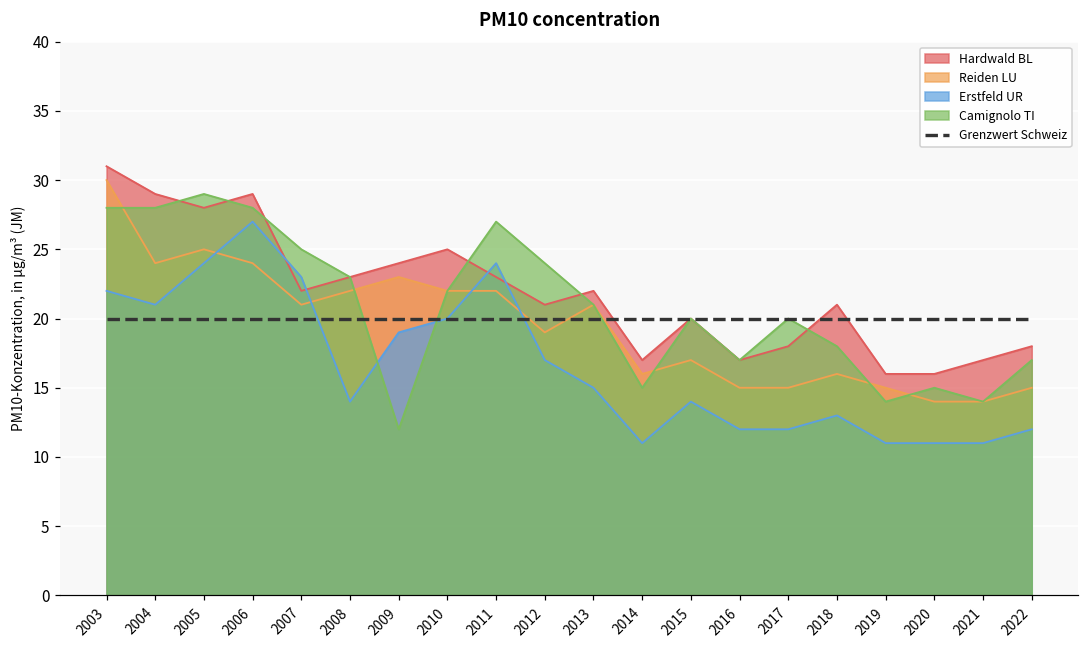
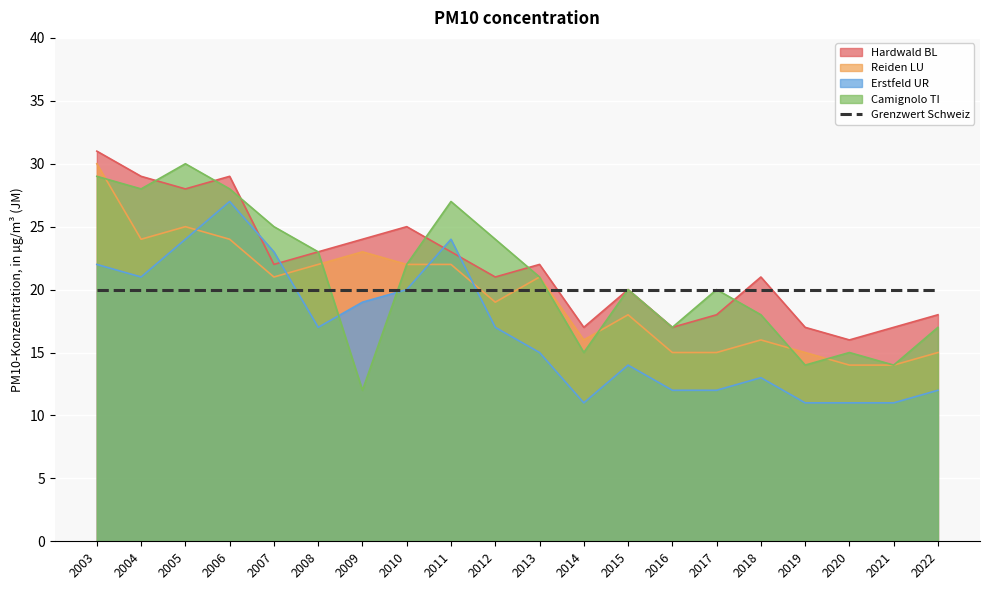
  {
    "Hardwald BL": {
      "2003": 31,
      "2004": 29,
      "2005": 28,
      "2006": 29,
      "2007": 22,
      "2009": 24,
      "2010": 25,
      "2011": 23,
      "2012": 21,
      "2013": 22,
      "2014": 17,
      "2017": 18,
      "2018": 21,
-     "2019": 16,
+     "2019": 17,
      "2020": 16,
      "2021": 17,
      "2022": 18
    },
    "Reiden LU": {
      "2003": 30,
      "2004": 24,
      "2005": 25,
      "2006": 24,
      "2007": 21,
      "2008": 22,
      "2009": 23,
      "2011": 22,
      "2012": 19,
      "2014": 16,
-     "2015": 17,
+     "2015": 18,
      "2016": 15,
      "2017": 15,
      "2018": 16,
      "2019": 15,
      "2020": 14,
      "2022": 15
    },
    "Erstfeld UR": {
      "2003": 22,
      "2004": 21,
      "2005": 24,
      "2006": 27,
      "2007": 23,
-     "2008": 14,
+     "2008": 17,
      "2009": 19,
      "2011": 24,
      "2012": 17,
      "2013": 15,
      "2014": 11,
      "2015": 14,
      "2016": 12,
      "2017": 12,
      "2018": 13,
      "2019": 11,
      "2020": 11,
      "2021": 11,
      "2022": 12
    },
    "Camignolo TI": {
-     "2003": 28,
+     "2003": 29,
      "2004": 28,
-     "2005": 29,
+     "2005": 30,
      "2006": 28,
      "2007": 25,
      "2009": 12,
      "2011": 27,
      "2012": 24,
      "2014": 15,
      "2018": 18,
      "2019": 14,
      "2020": 15,
      "2022": 17
    },
    "Grenzwert Schweiz": {
      "2003": 20,
      "2004": 20,
      "2005": 20,
      "2006": 20,
      "2007": 20,
      "2008": 20,
      "2009": 20,
      "2011": 20,
      "2012": 20,
      "2013": 20,
      "2014": 20,
      "2016": 20,
      "2018": 20,
      "2019": 20,
      "2020": 20,
      "2021": 20,
      "2022": 20
    }
  }
